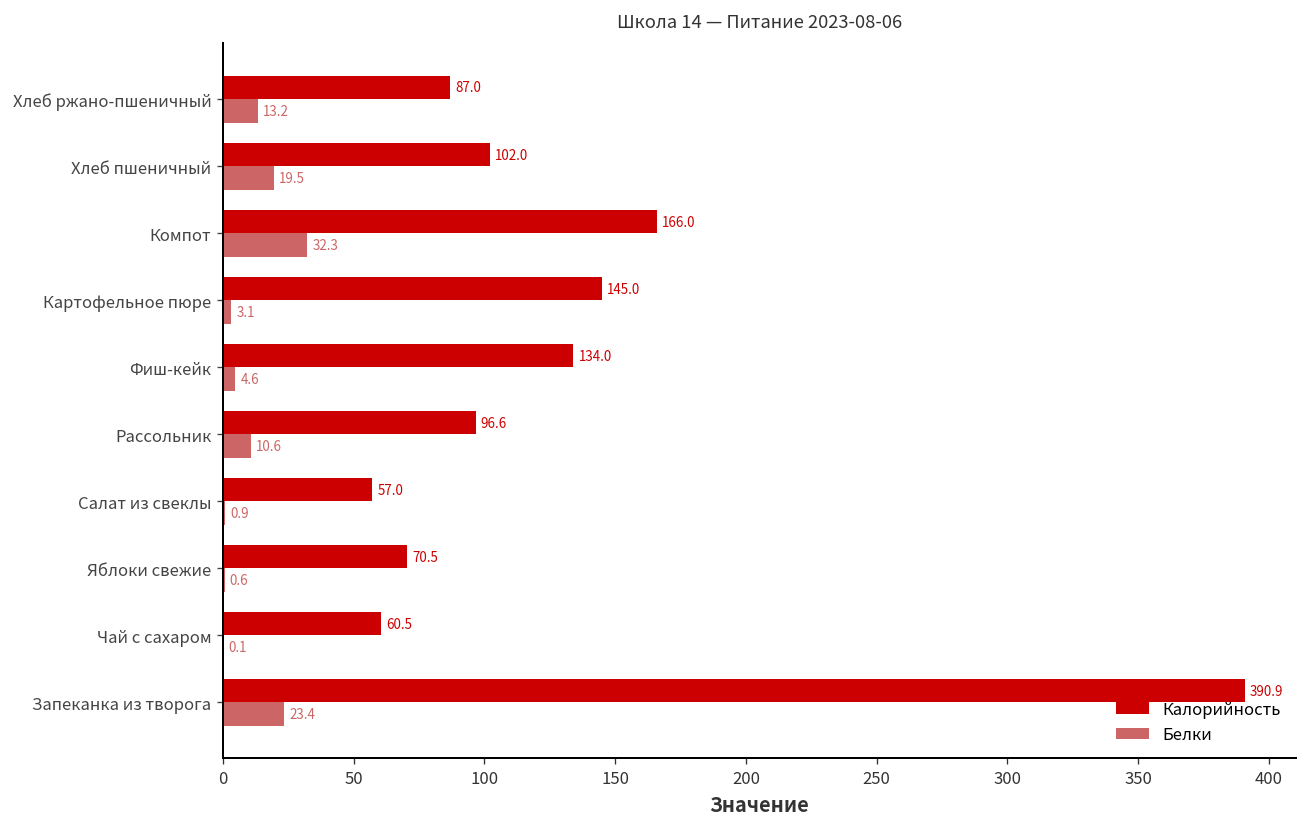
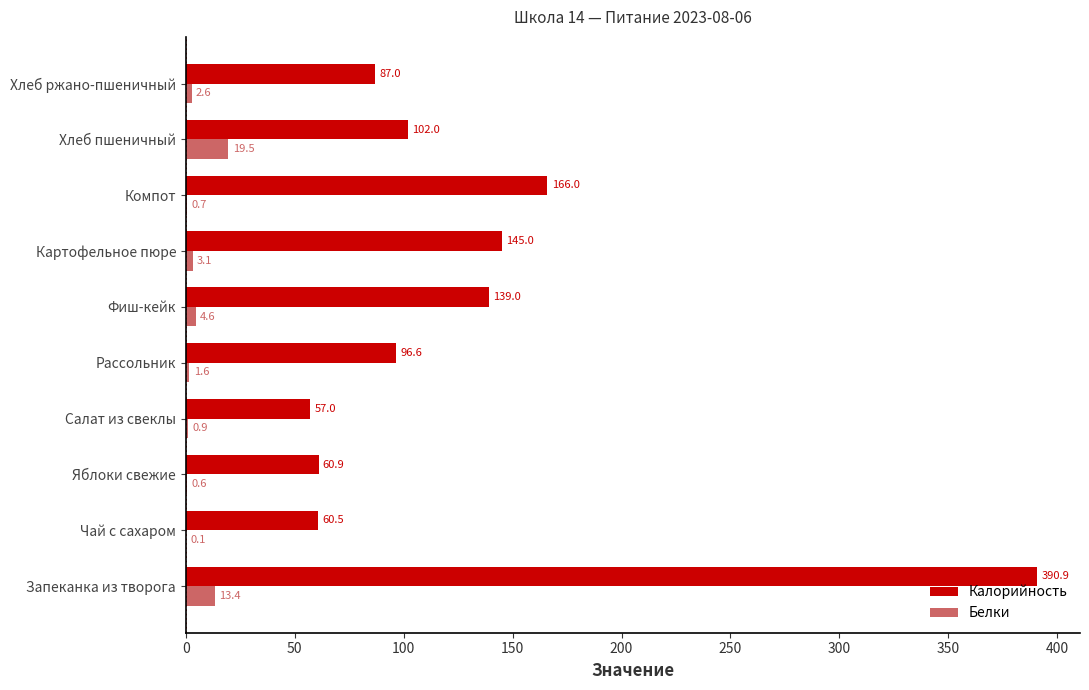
  {
    "Калорийность": {
      "Хлеб ржано-пшеничный": 87.0,
      "Хлеб пшеничный": 102.0,
      "Компот": 166.0,
      "Картофельное пюре": 145.0,
-     "Фиш-кейк": 134.0,
+     "Фиш-кейк": 139.0,
      "Рассольник": 96.6,
      "Салат из свеклы": 57.0,
-     "Яблоки свежие": 70.5,
+     "Яблоки свежие": 60.9,
      "Чай с сахаром": 60.5,
      "Запеканка из творога": 390.9
    },
    "Белки": {
-     "Хлеб ржано-пшеничный": 13.2,
+     "Хлеб ржано-пшеничный": 2.6,
      "Хлеб пшеничный": 19.5,
-     "Компот": 32.3,
+     "Компот": 0.7,
      "Картофельное пюре": 3.1,
      "Фиш-кейк": 4.6,
-     "Рассольник": 10.6,
+     "Рассольник": 1.6,
      "Салат из свеклы": 0.9,
      "Яблоки свежие": 0.6,
      "Чай с сахаром": 0.1,
-     "Запеканка из творога": 23.4
+     "Запеканка из творога": 13.4
    }
  }
